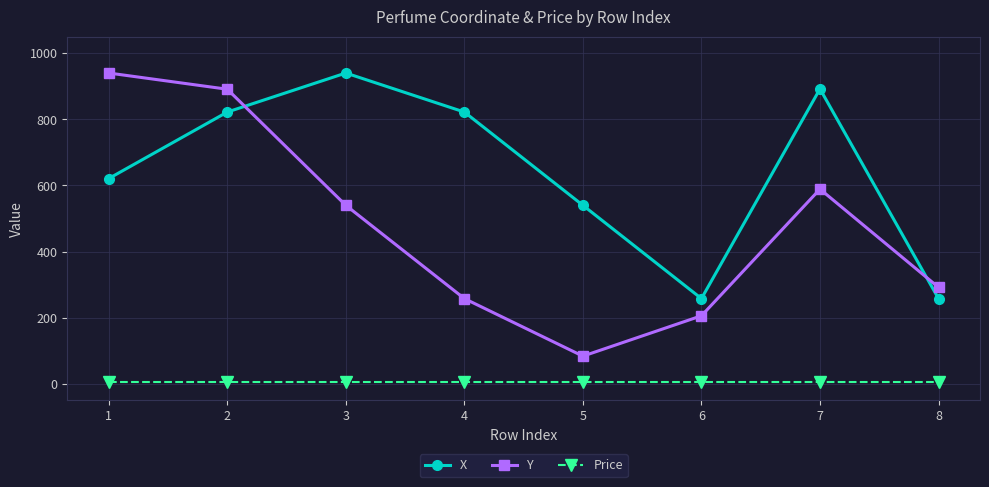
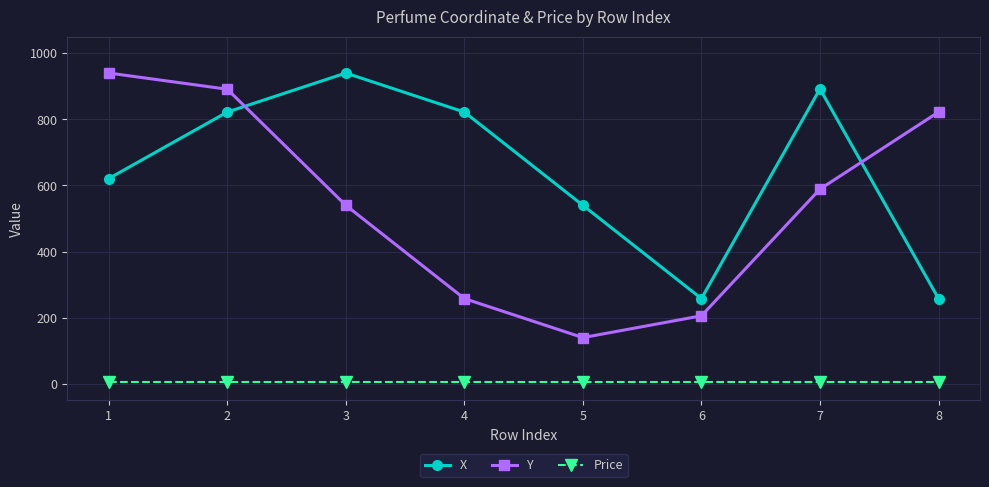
  {
    "X": {
      "1": 620,
      "2": 820,
      "3": 940,
      "4": 820,
      "5": 540,
      "6": 260,
      "7": 890,
      "8": 260
    },
    "Y": {
      "1": 940,
      "2": 890,
      "3": 540,
      "4": 260,
-     "5": 80,
+     "5": 140,
      "6": 210,
      "7": 590,
-     "8": 290
+     "8": 820
    },
    "Price": {
      "1": 10,
      "2": 10,
      "3": 10,
      "4": 10,
      "5": 10,
      "6": 10,
      "7": 10,
      "8": 10
    }
  }
